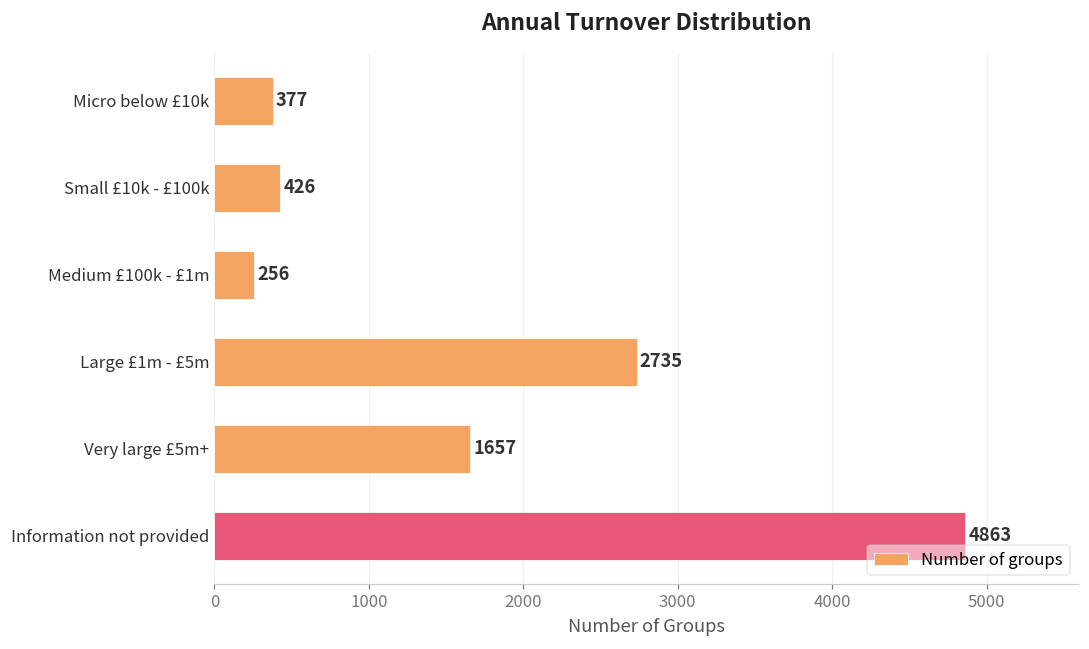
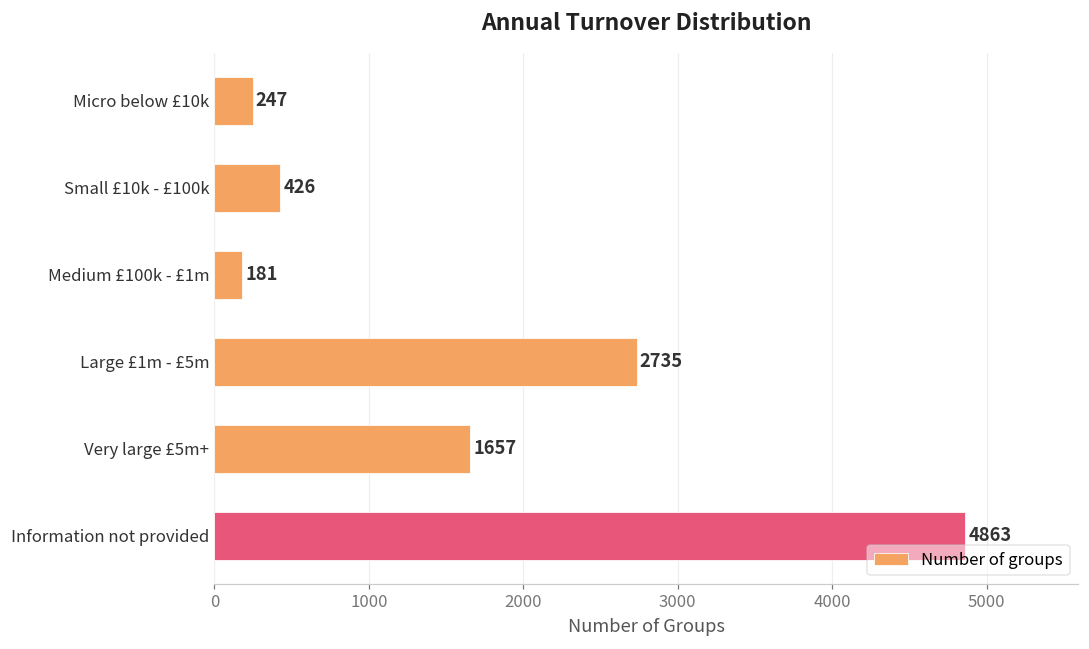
  {
-   "Micro below £10k": 377,
+   "Micro below £10k": 247,
    "Small £10k - £100k": 426,
-   "Medium £100k - £1m": 256,
+   "Medium £100k - £1m": 181,
    "Large £1m - £5m": 2735,
    "Very large £5m+": 1657
  }
